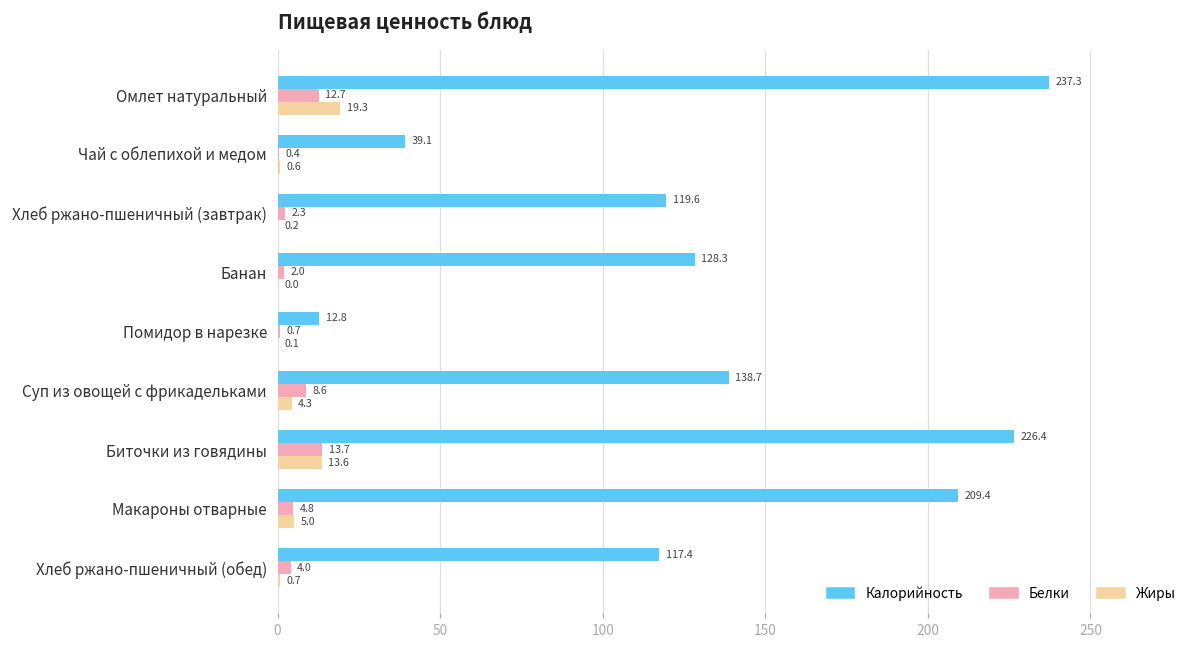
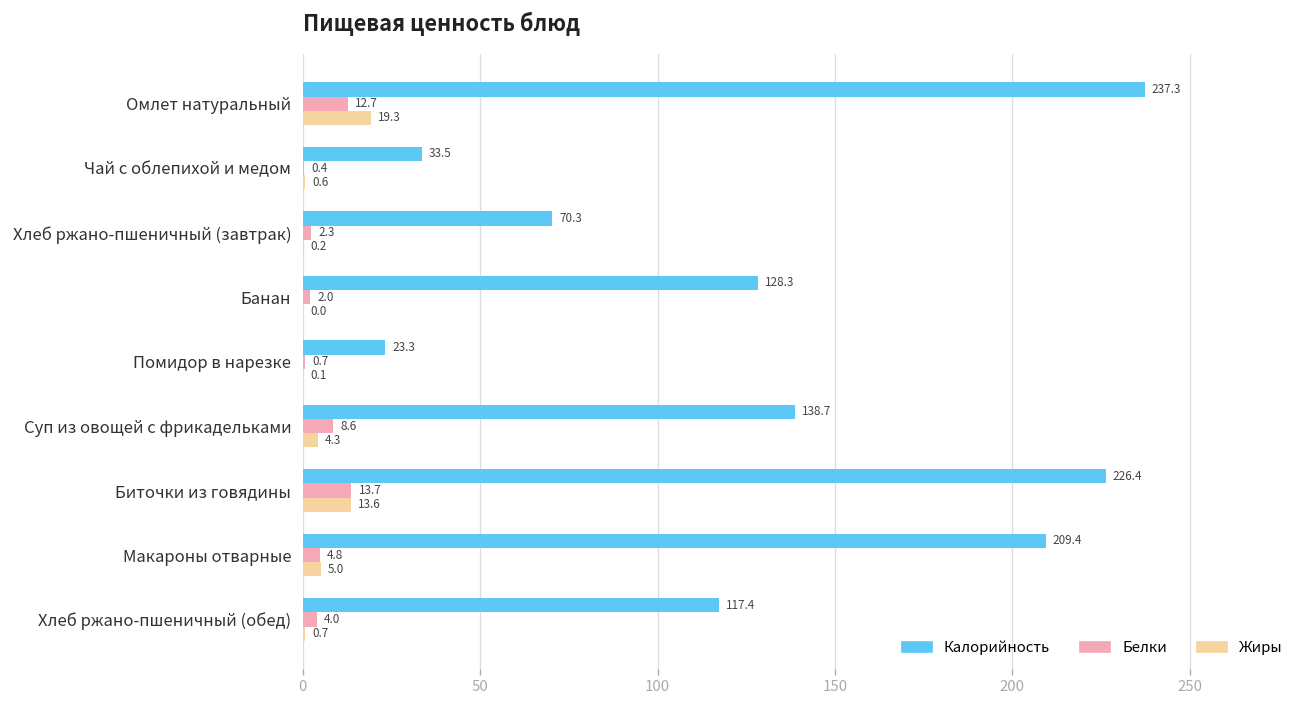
  {
    "Калорийность": {
      "Омлет натуральный": 237.3,
-     "Чай с облепихой и медом": 39.1,
-     "Хлеб ржано-пшеничный (завтрак)": 119.6,
+     "Чай с облепихой и медом": 33.5,
+     "Хлеб ржано-пшеничный (завтрак)": 70.3,
      "Банан": 128.3,
-     "Помидор в нарезке": 12.8,
+     "Помидор в нарезке": 23.3,
      "Суп из овощей с фрикадельками": 138.7,
      "Биточки из говядины": 226.4,
      "Макароны отварные": 209.4,
      "Хлеб ржано-пшеничный (обед)": 117.4
    }
  }
